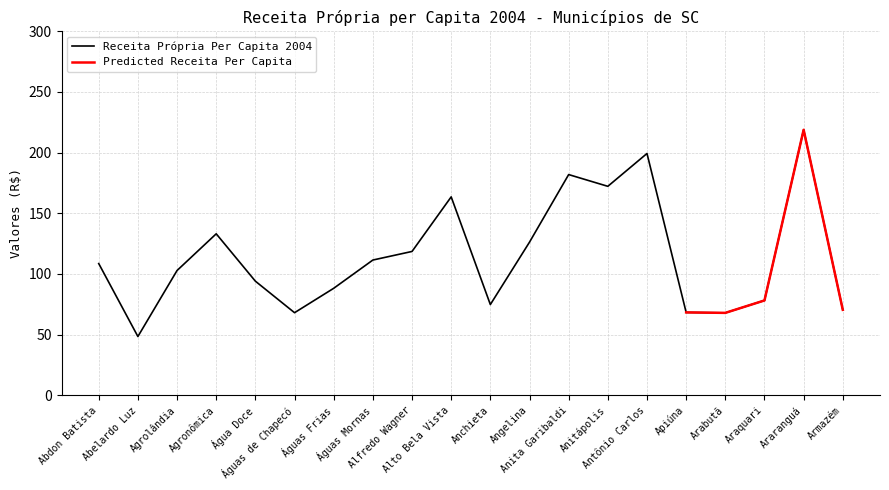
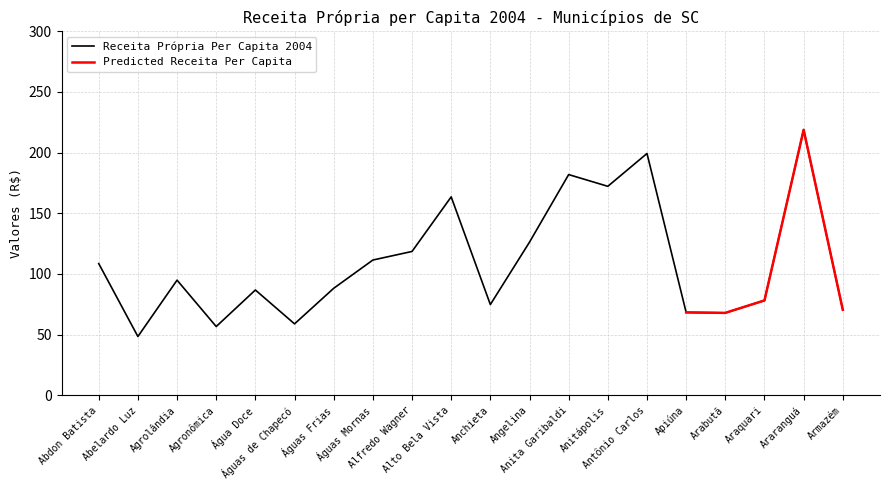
  {
    "Receita Própria Per Capita 2004": {
      "Abdon Batista": 109,
      "Abelardo Luz": 48,
-     "Agrolândia": 103,
-     "Agronômica": 133,
-     "Água Doce": 94,
-     "Águas de Chapecó": 68,
+     "Agrolândia": 95,
+     "Agronômica": 57,
+     "Água Doce": 87,
+     "Águas de Chapecó": 59,
      "Águas Frias": 88,
      "Águas Mornas": 112,
      "Alfredo Wagner": 119,
      "Alto Bela Vista": 164,
      "Anchieta": 75,
      "Angelina": 126,
      "Anita Garibaldi": 182,
      "Anitápolis": 172,
      "Antônio Carlos": 199
    }
  }
